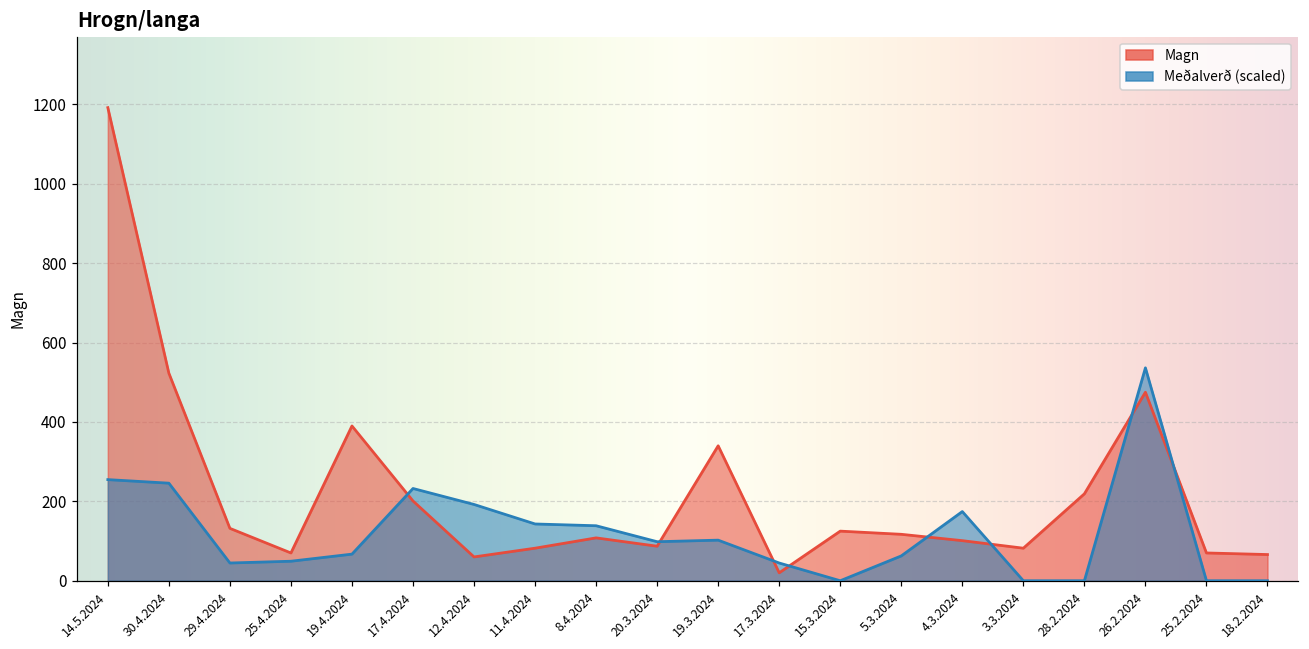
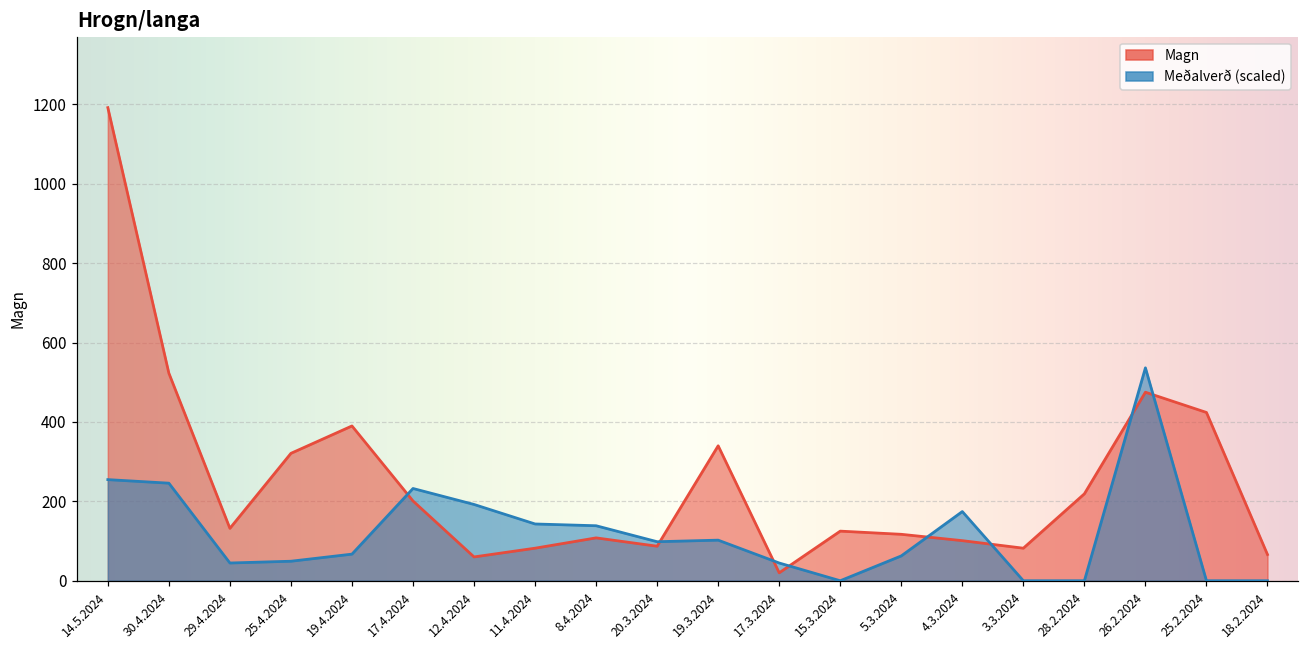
  {
    "Magn": {
      "14.5.2024": 1190,
      "30.4.2024": 520,
      "29.4.2024": 130,
-     "25.4.2024": 70,
+     "25.4.2024": 320,
      "19.4.2024": 390,
      "17.4.2024": 200,
      "12.4.2024": 60,
      "11.4.2024": 80,
      "8.4.2024": 110,
      "20.3.2024": 90,
      "19.3.2024": 340,
      "17.3.2024": 20,
      "15.3.2024": 130,
      "5.3.2024": 120,
      "4.3.2024": 100,
      "3.3.2024": 80,
      "28.2.2024": 220,
      "26.2.2024": 480,
-     "25.2.2024": 70,
+     "25.2.2024": 420,
      "18.2.2024": 70
    },
    "Meðalverð (scaled)": {
      "14.5.2024": 250,
      "30.4.2024": 250,
      "29.4.2024": 40,
      "25.4.2024": 50,
      "19.4.2024": 70,
      "17.4.2024": 230,
      "12.4.2024": 190,
      "11.4.2024": 140,
      "8.4.2024": 140,
      "20.3.2024": 100,
      "19.3.2024": 100,
      "17.3.2024": 40,
      "15.3.2024": 0,
      "5.3.2024": 60,
      "4.3.2024": 170,
      "3.3.2024": 0,
      "28.2.2024": 0,
      "26.2.2024": 540,
      "25.2.2024": 0,
      "18.2.2024": 0
    }
  }
